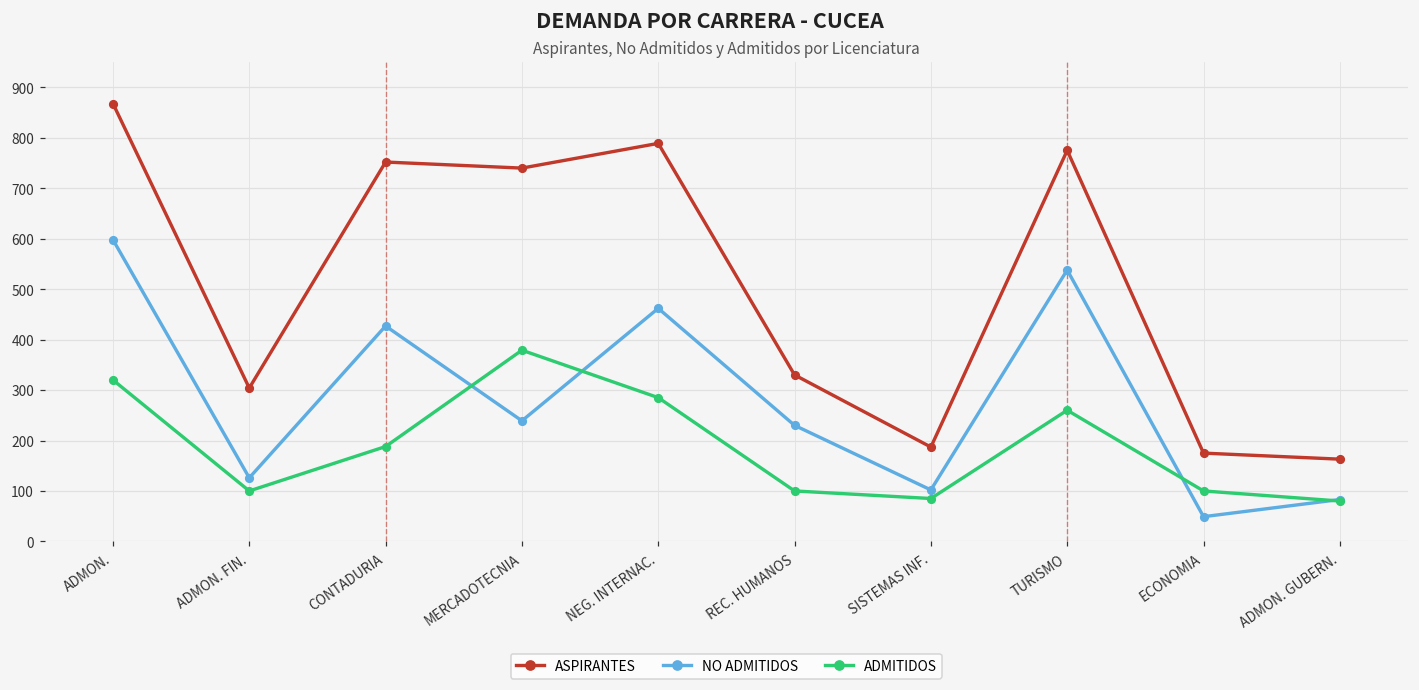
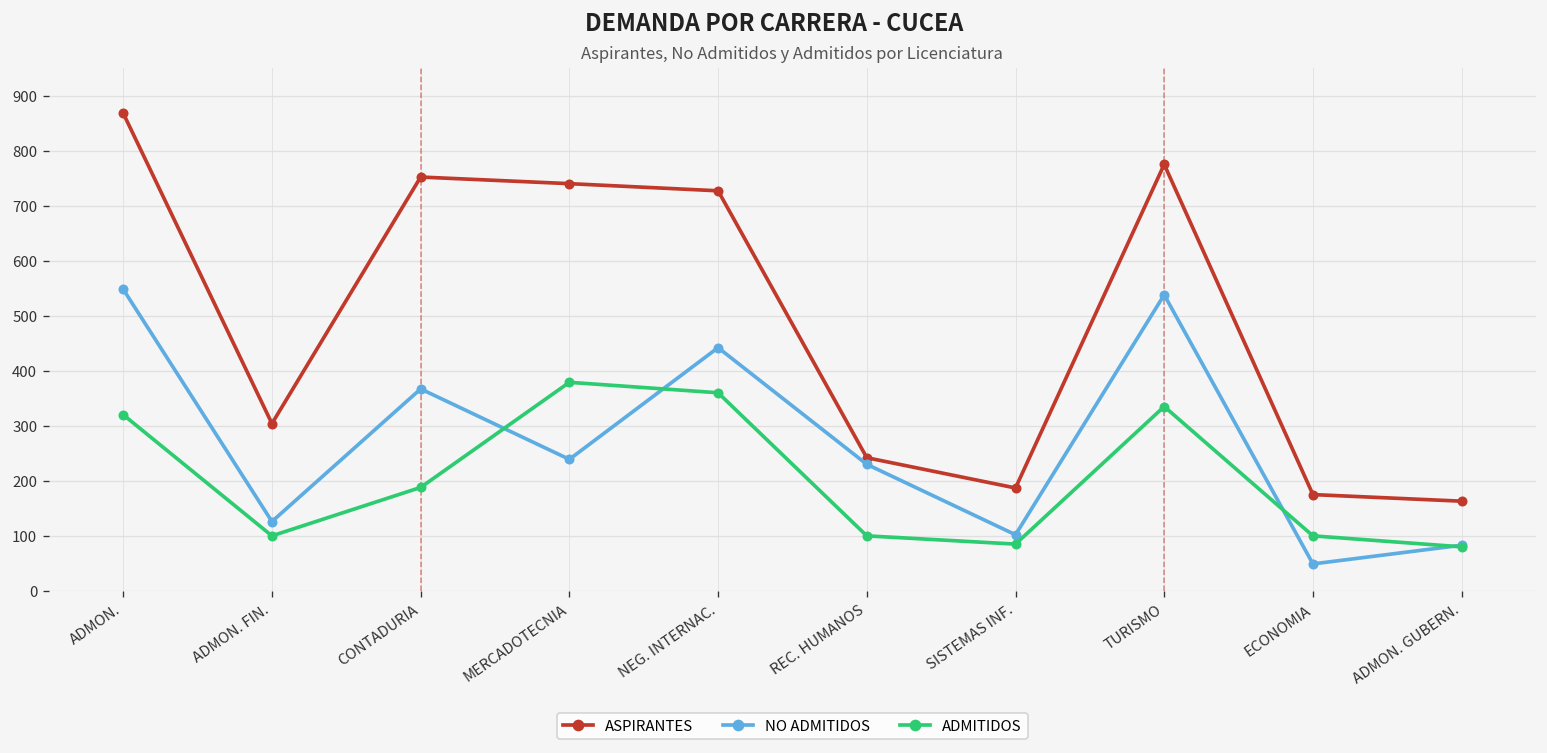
  {
    "ASPIRANTES": {
      "ADMON.": 870,
      "ADMON. FIN.": 300,
      "CONTADURIA": 750,
      "MERCADOTECNIA": 740,
-     "NEG. INTERNAC.": 790,
-     "REC. HUMANOS": 330,
+     "NEG. INTERNAC.": 730,
+     "REC. HUMANOS": 240,
      "SISTEMAS INF.": 190,
      "TURISMO": 780,
      "ECONOMIA": 180,
      "ADMON. GUBERN.": 160
    },
    "NO ADMITIDOS": {
-     "ADMON.": 600,
+     "ADMON.": 550,
      "ADMON. FIN.": 130,
-     "CONTADURIA": 430,
+     "CONTADURIA": 370,
      "MERCADOTECNIA": 240,
-     "NEG. INTERNAC.": 460,
+     "NEG. INTERNAC.": 440,
      "REC. HUMANOS": 230,
      "SISTEMAS INF.": 100,
      "TURISMO": 540,
      "ECONOMIA": 50
    },
    "ADMITIDOS": {
      "ADMON.": 320,
      "ADMON. FIN.": 100,
      "CONTADURIA": 190,
      "MERCADOTECNIA": 380,
-     "NEG. INTERNAC.": 290,
+     "NEG. INTERNAC.": 360,
      "REC. HUMANOS": 100,
      "SISTEMAS INF.": 90,
-     "TURISMO": 260,
+     "TURISMO": 340,
      "ECONOMIA": 100
    }
  }
